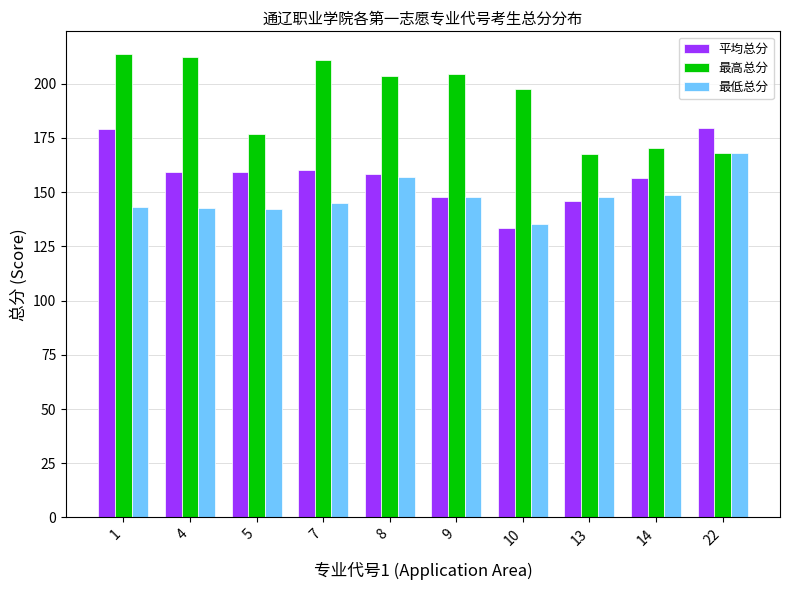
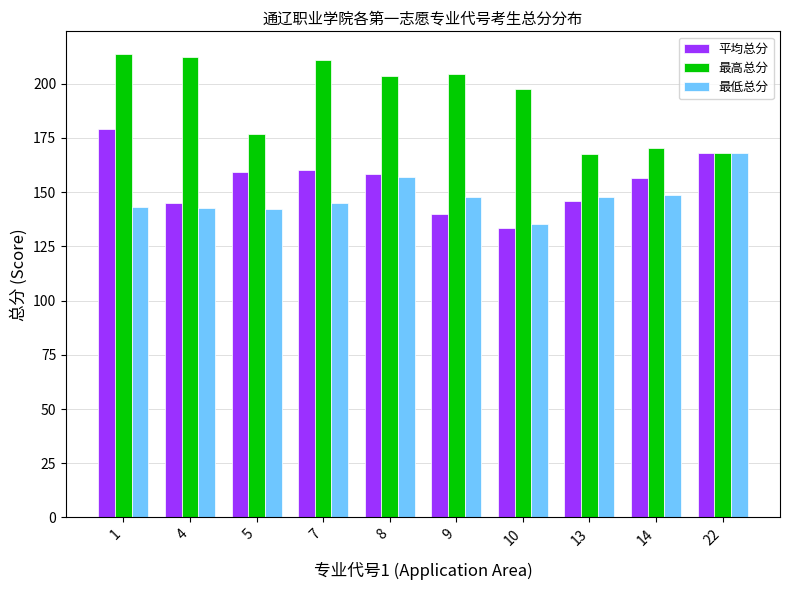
  {
    "平均总分": {
      "1": 179,
-     "4": 159,
+     "4": 145,
      "5": 159,
      "7": 160,
      "8": 158,
-     "9": 148,
+     "9": 140,
      "10": 133,
      "13": 146,
      "14": 156,
-     "22": 179
+     "22": 168
    },
    "最高总分": {
      "1": 213,
      "4": 212,
      "5": 177,
      "7": 211,
      "8": 203,
      "9": 204,
      "10": 198,
      "13": 168,
      "14": 171,
      "22": 168
    },
    "最低总分": {
      "1": 143,
      "4": 143,
      "5": 142,
      "7": 145,
      "8": 157,
      "9": 148,
      "10": 135,
      "13": 148,
      "14": 149,
      "22": 168
    }
  }
